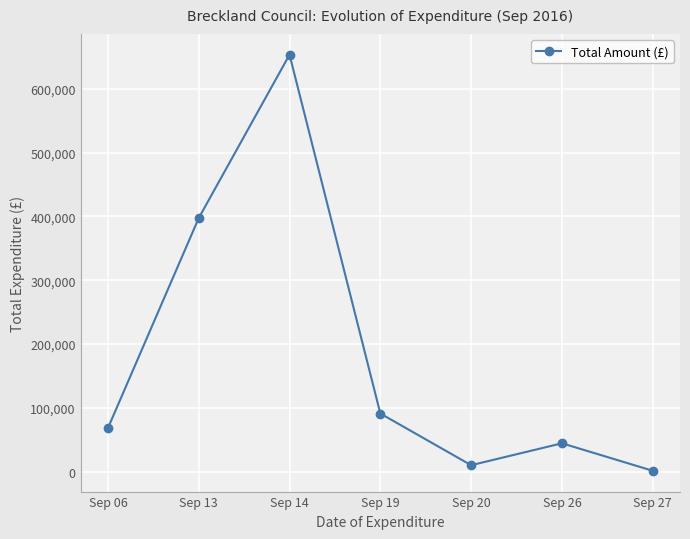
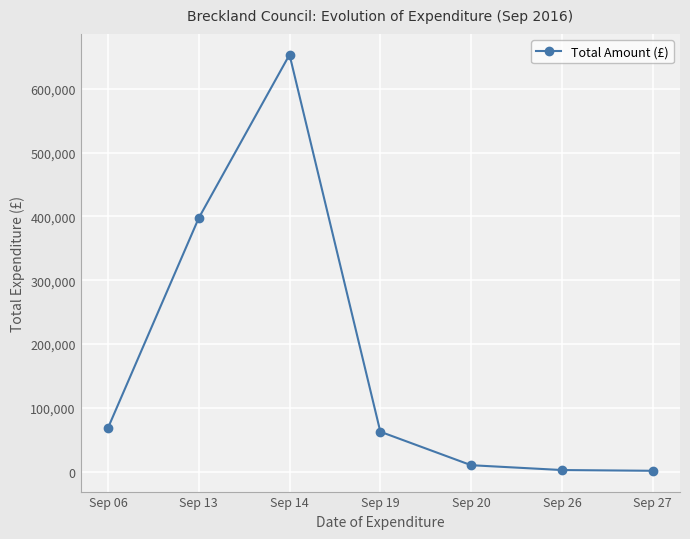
  {
    "Sep 06": "70,000",
    "Sep 13": "400,000",
    "Sep 14": "650,000",
-   "Sep 19": "90,000",
+   "Sep 19": "60,000",
    "Sep 20": "10,000",
-   "Sep 26": "40,000",
+   "Sep 26": "0",
    "Sep 27": "0"
  }
